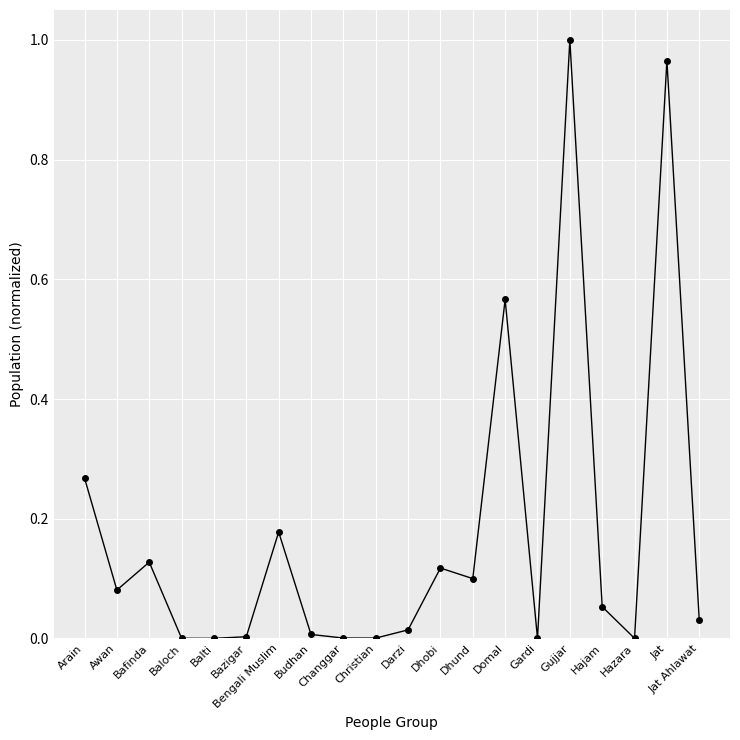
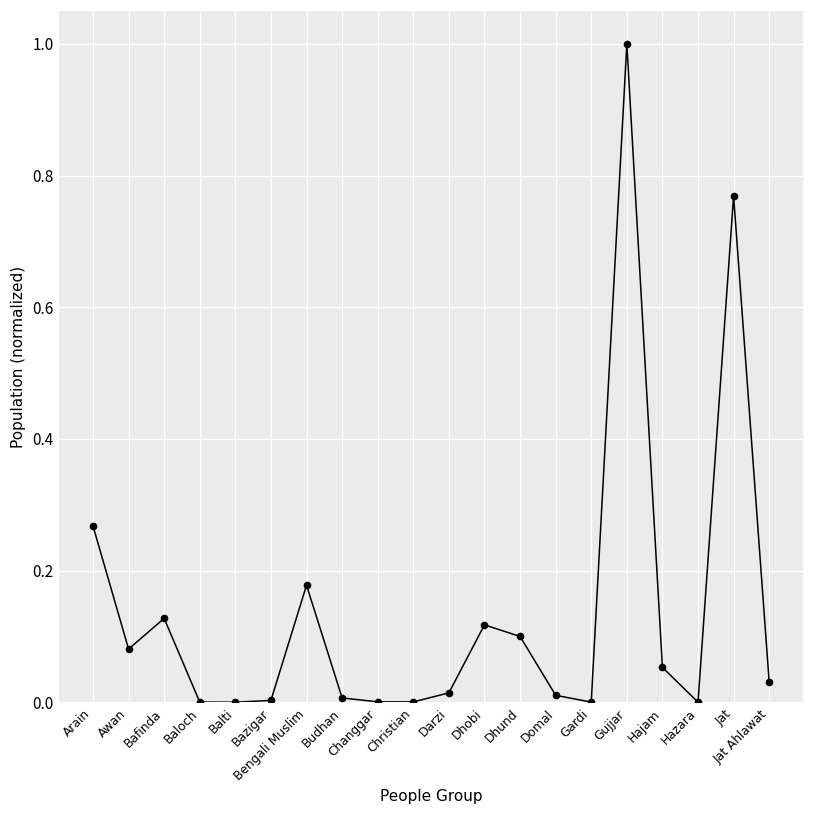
  {
    "Arain": 0.27,
    "Awan": 0.08,
    "Bafinda": 0.13,
    "Baloch": 0.00,
    "Balti": 0.00,
    "Bazigar": 0.00,
    "Bengali Muslim": 0.18,
    "Budhan": 0.01,
    "Changgar": 0.00,
    "Christian": 0.00,
    "Darzi": 0.01,
    "Dhobi": 0.12,
    "Dhund": 0.10,
-   "Domal": 0.57,
+   "Domal": 0.01,
    "Gardi": 0.00,
    "Gujjar": 1.00,
    "Hajam": 0.05,
    "Hazara": 0.00,
-   "Jat": 0.97,
+   "Jat": 0.77,
    "Jat Ahlawat": 0.03
  }
